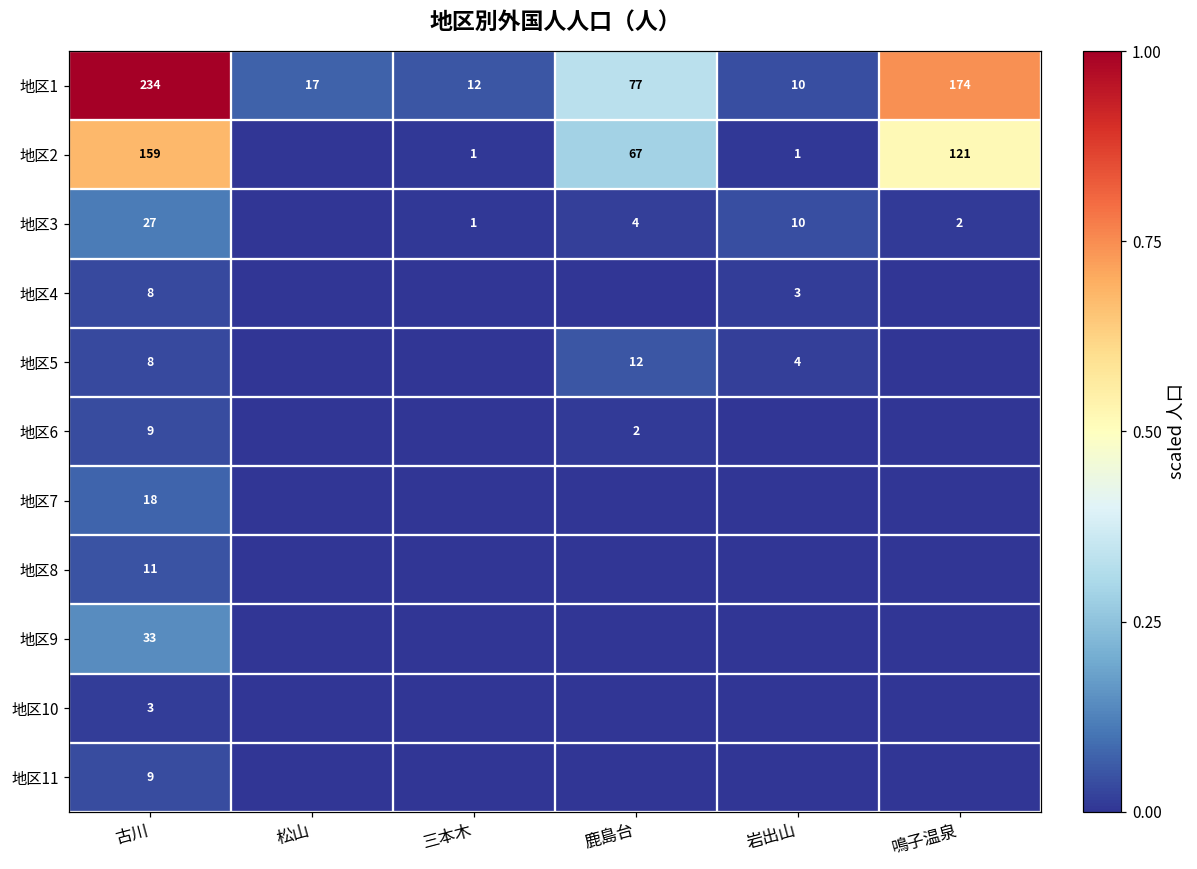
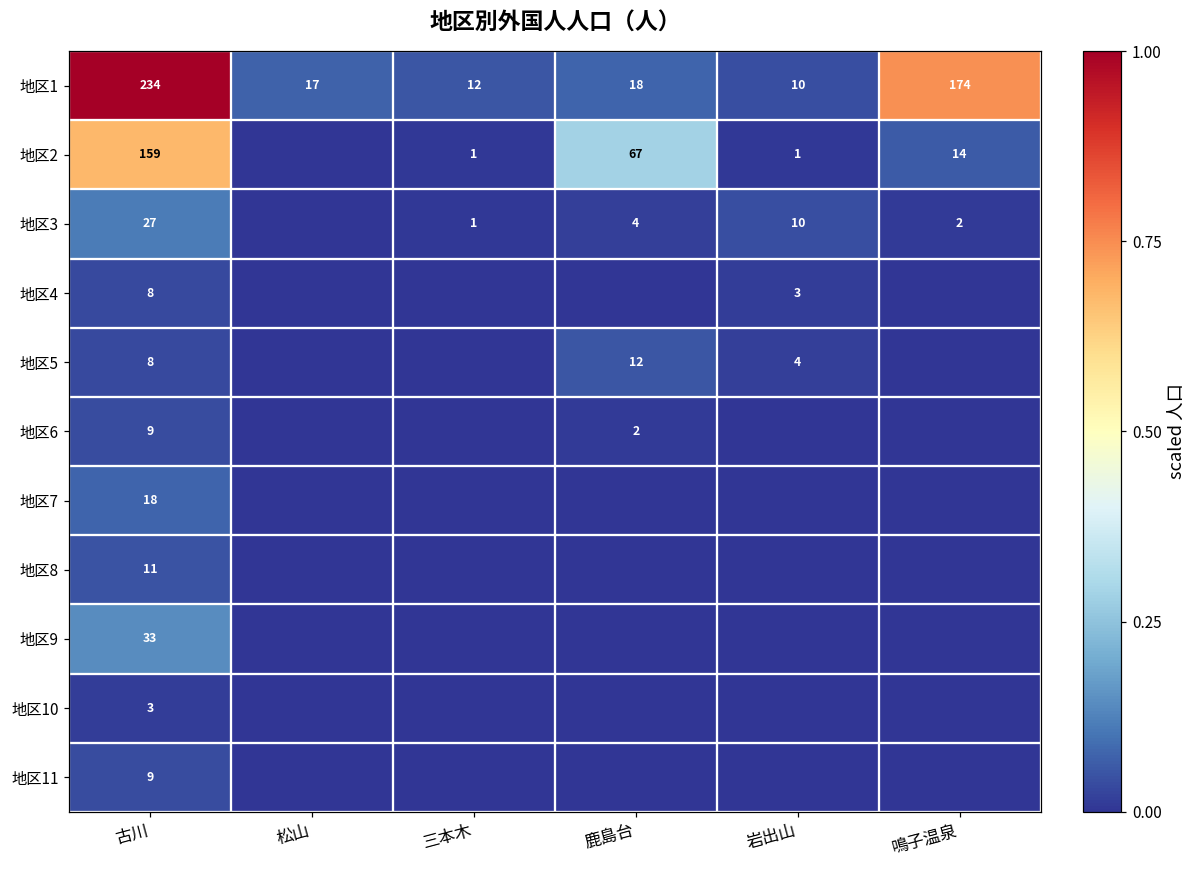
  {
    "地区1": {
      "古川": 234,
      "松山": 17,
      "三本木": 12,
-     "鹿島台": 77,
+     "鹿島台": 18,
      "岩出山": 10,
      "鳴子温泉": 174
    },
    "地区2": {
      "古川": 159,
      "三本木": 1,
      "鹿島台": 67,
      "岩出山": 1,
-     "鳴子温泉": 121
+     "鳴子温泉": 14
    },
    "地区3": {
      "古川": 27,
      "三本木": 1,
      "鹿島台": 4,
      "岩出山": 10,
      "鳴子温泉": 2
    },
    "地区4": {
      "古川": 8,
      "岩出山": 3
    },
    "地区5": {
      "古川": 8,
      "鹿島台": 12,
      "岩出山": 4
    },
    "地区6": {
      "古川": 9,
      "鹿島台": 2
    },
    "地区7": {
      "古川": 18
    },
    "地区8": {
      "古川": 11
    },
    "地区9": {
      "古川": 33
    },
    "地区10": {
      "古川": 3
    },
    "地区11": {
      "古川": 9
    }
  }
